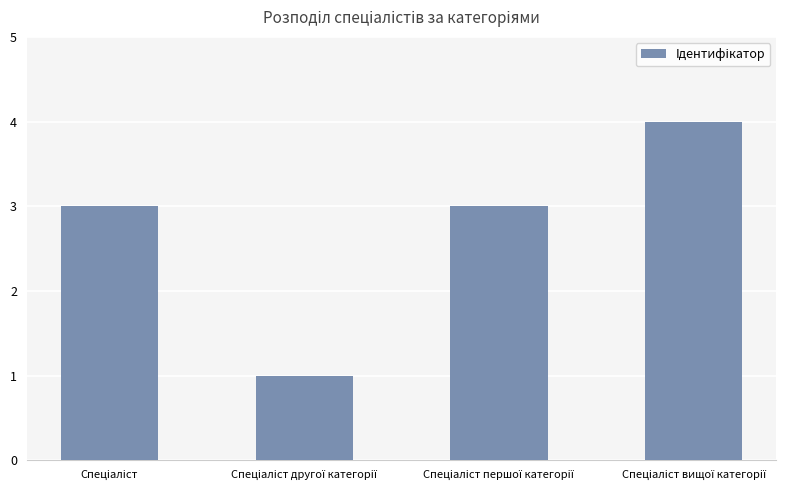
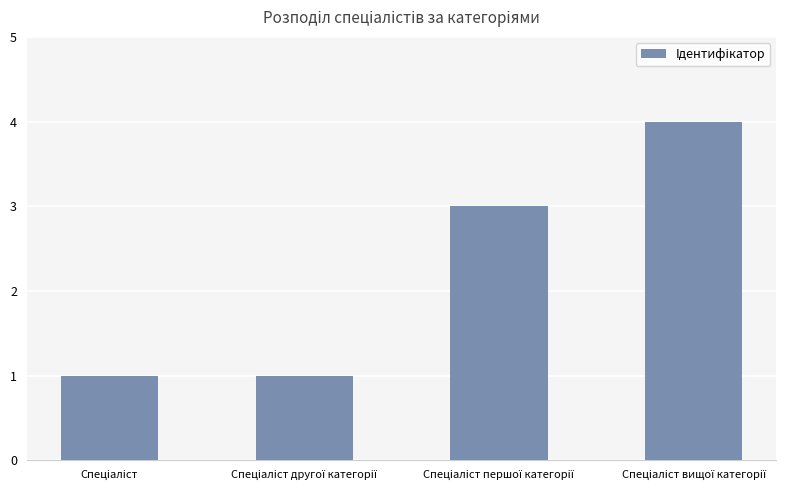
  {
-   "Спеціаліст": 3,
+   "Спеціаліст": 1,
    "Спеціаліст другої категорії": 1,
    "Спеціаліст першої категорії": 3,
    "Спеціаліст вищої категорії": 4
  }
